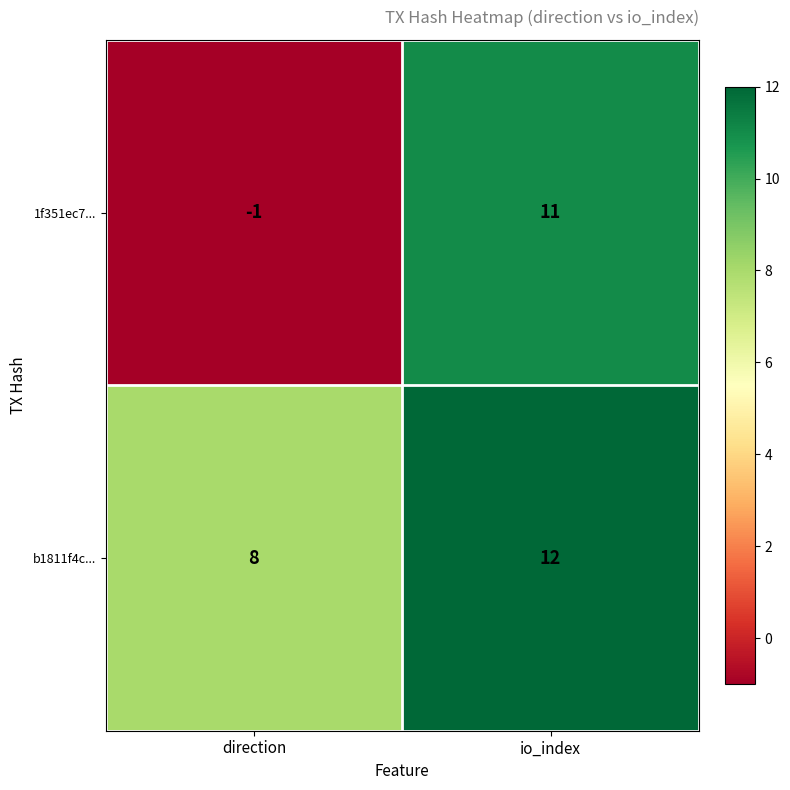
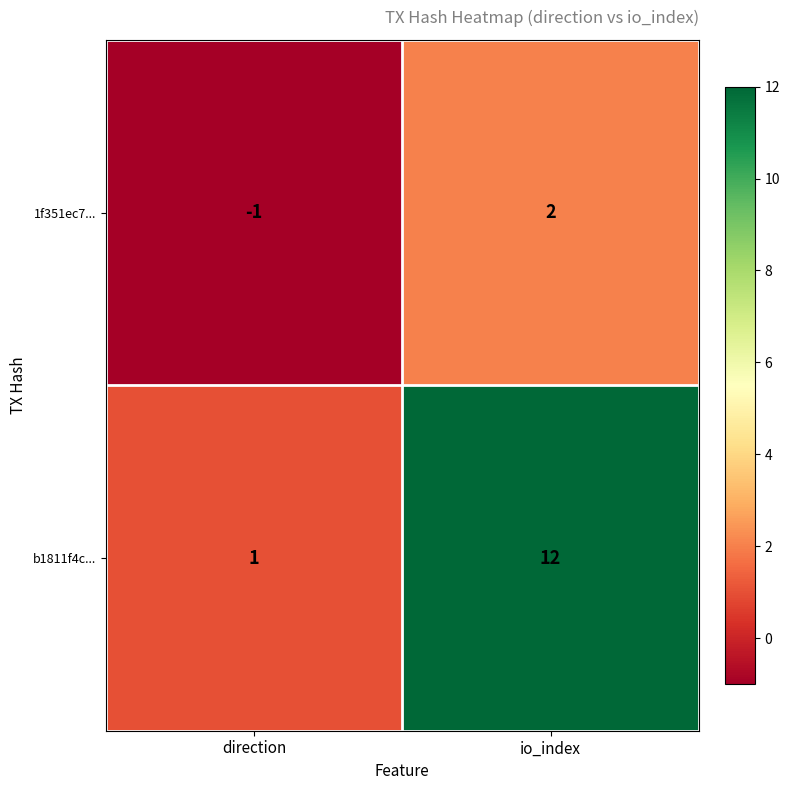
  {
    "1f351ec7...": {
      "direction": -1,
-     "io_index": 11
+     "io_index": 2
    },
    "b1811f4c...": {
-     "direction": 8,
+     "direction": 1,
      "io_index": 12
    }
  }
